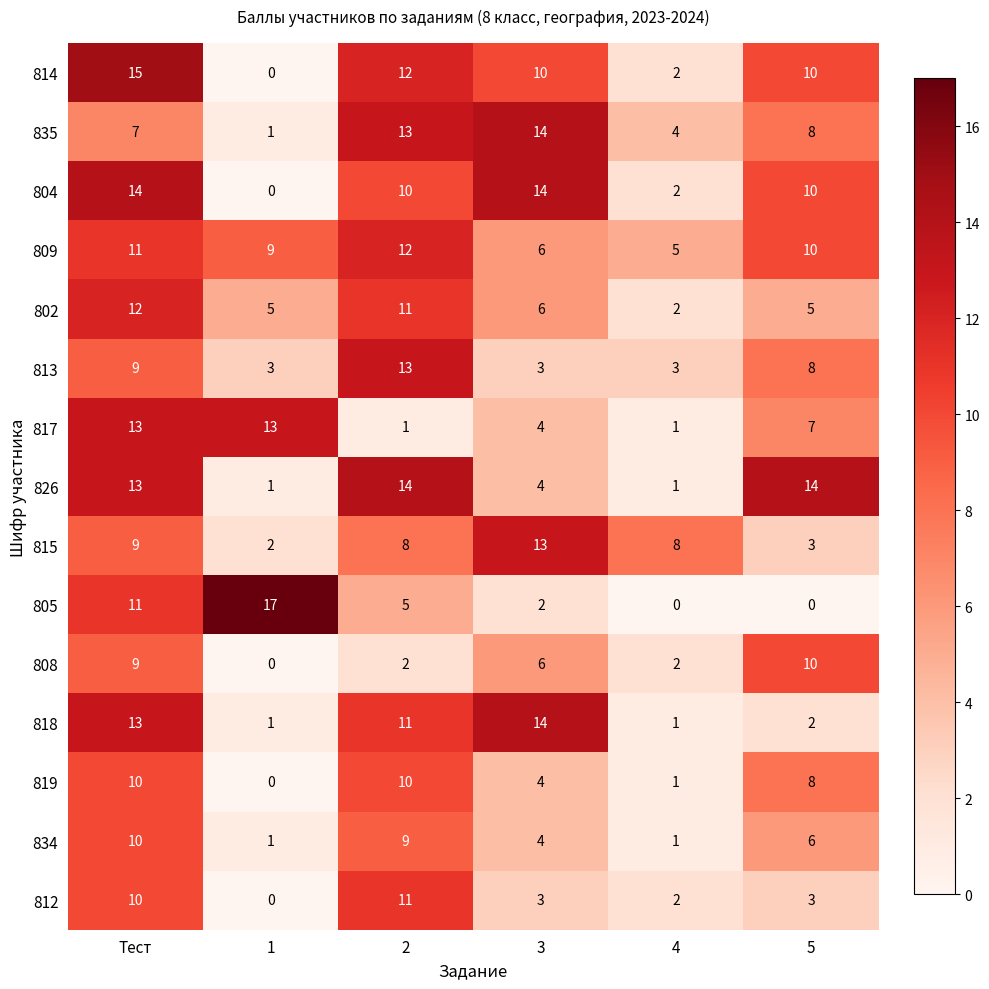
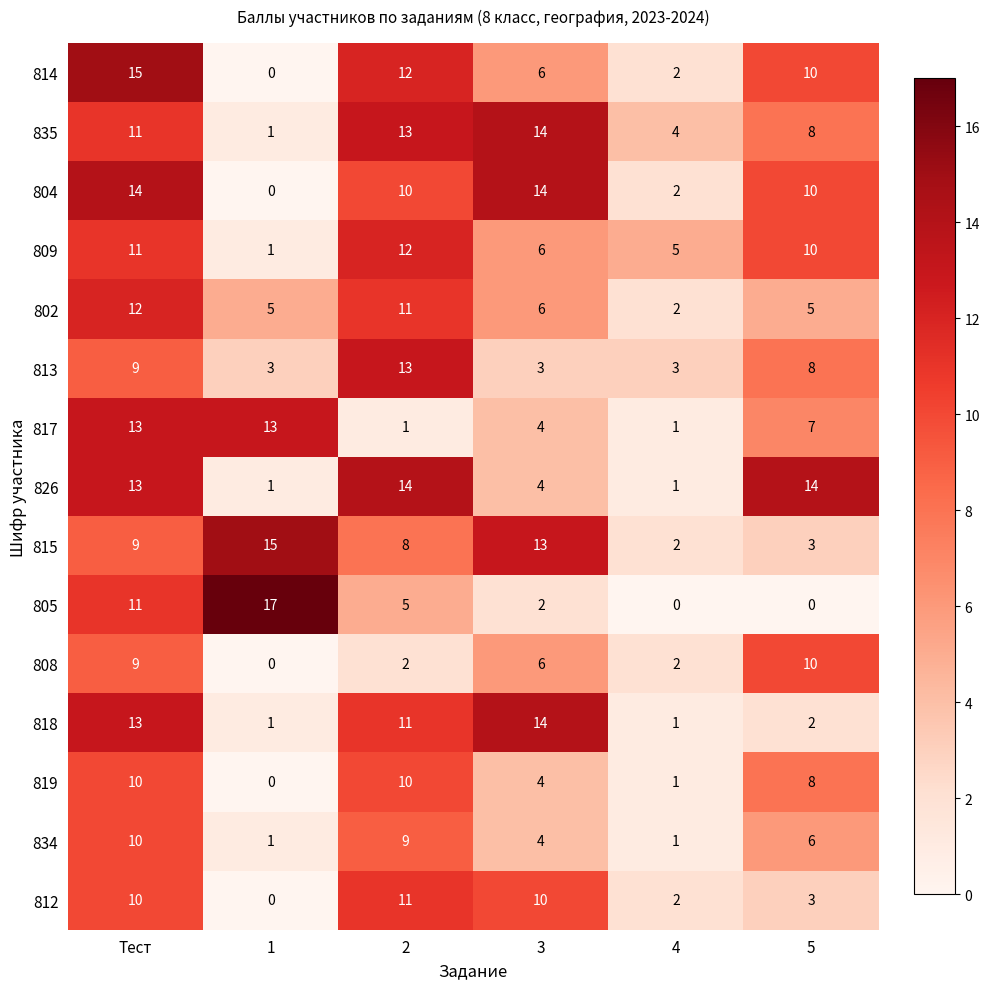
  {
    "814": {
      "Тест": 15,
      "1": 0,
      "2": 12,
-     "3": 10,
+     "3": 6,
      "4": 2,
      "5": 10
    },
    "835": {
-     "Тест": 7,
+     "Тест": 11,
      "1": 1,
      "2": 13,
      "3": 14,
      "4": 4,
      "5": 8
    },
    "804": {
      "Тест": 14,
      "1": 0,
      "2": 10,
      "3": 14,
      "4": 2,
      "5": 10
    },
    "809": {
      "Тест": 11,
-     "1": 9,
+     "1": 1,
      "2": 12,
      "3": 6,
      "4": 5,
      "5": 10
    },
    "802": {
      "Тест": 12,
      "1": 5,
      "2": 11,
      "3": 6,
      "4": 2,
      "5": 5
    },
    "813": {
      "Тест": 9,
      "1": 3,
      "2": 13,
      "3": 3,
      "4": 3,
      "5": 8
    },
    "817": {
      "Тест": 13,
      "1": 13,
      "2": 1,
      "3": 4,
      "4": 1,
      "5": 7
    },
    "826": {
      "Тест": 13,
      "1": 1,
      "2": 14,
      "3": 4,
      "4": 1,
      "5": 14
    },
    "815": {
      "Тест": 9,
-     "1": 2,
+     "1": 15,
      "2": 8,
      "3": 13,
-     "4": 8,
+     "4": 2,
      "5": 3
    },
    "805": {
      "Тест": 11,
      "1": 17,
      "2": 5,
      "3": 2,
      "4": 0,
      "5": 0
    },
    "808": {
      "Тест": 9,
      "1": 0,
      "2": 2,
      "3": 6,
      "4": 2,
      "5": 10
    },
    "818": {
      "Тест": 13,
      "1": 1,
      "2": 11,
      "3": 14,
      "4": 1,
      "5": 2
    },
    "819": {
      "Тест": 10,
      "1": 0,
      "2": 10,
      "3": 4,
      "4": 1,
      "5": 8
    },
    "834": {
      "Тест": 10,
      "1": 1,
      "2": 9,
      "3": 4,
      "4": 1,
      "5": 6
    },
    "812": {
      "Тест": 10,
      "1": 0,
      "2": 11,
-     "3": 3,
+     "3": 10,
      "4": 2,
      "5": 3
    }
  }
